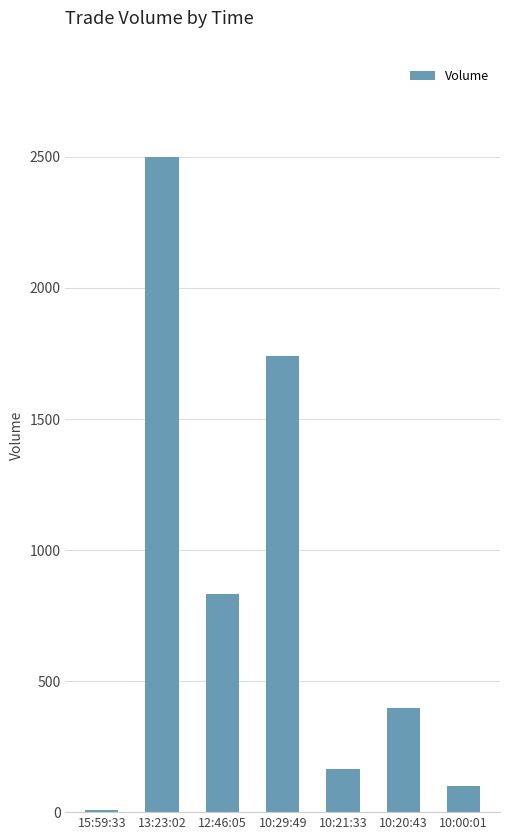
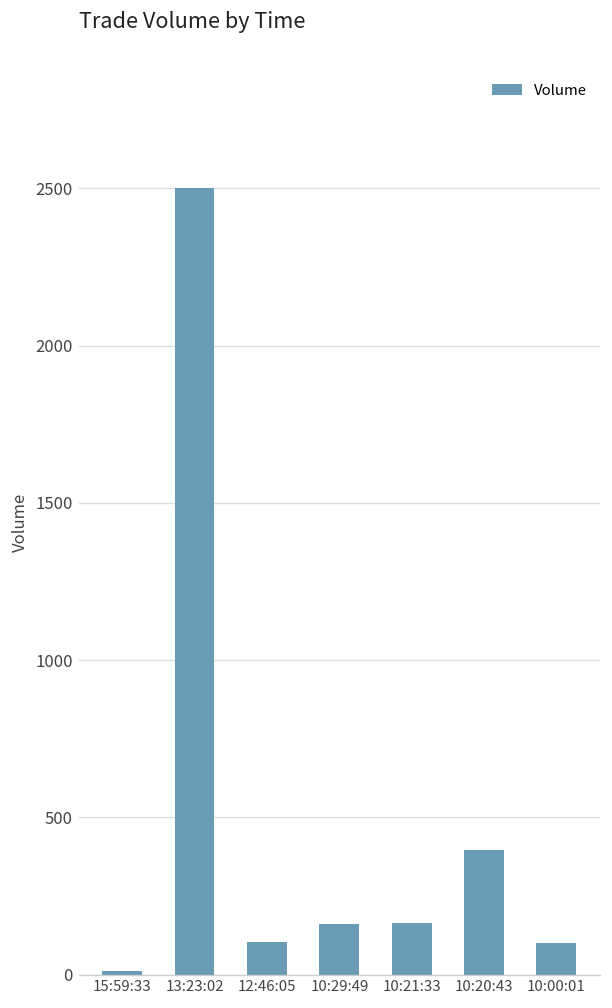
  {
    "15:59:33": 10,
    "13:23:02": 2500,
-   "12:46:05": 830,
-   "10:29:49": 1740,
+   "12:46:05": 110,
+   "10:29:49": 160,
    "10:21:33": 170,
    "10:20:43": 400,
    "10:00:01": 100
  }
